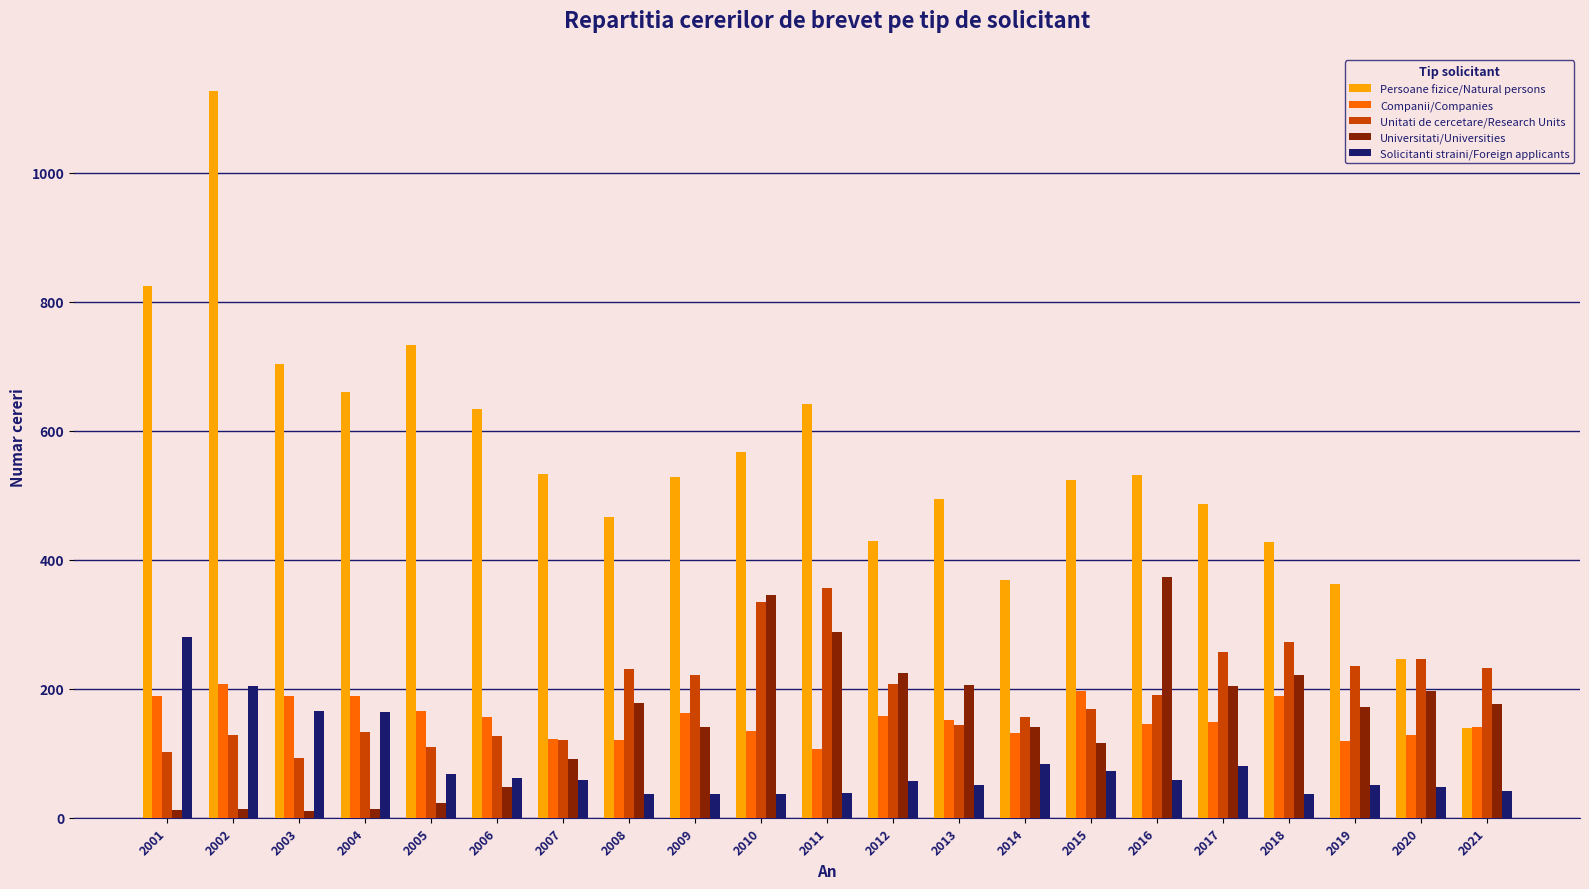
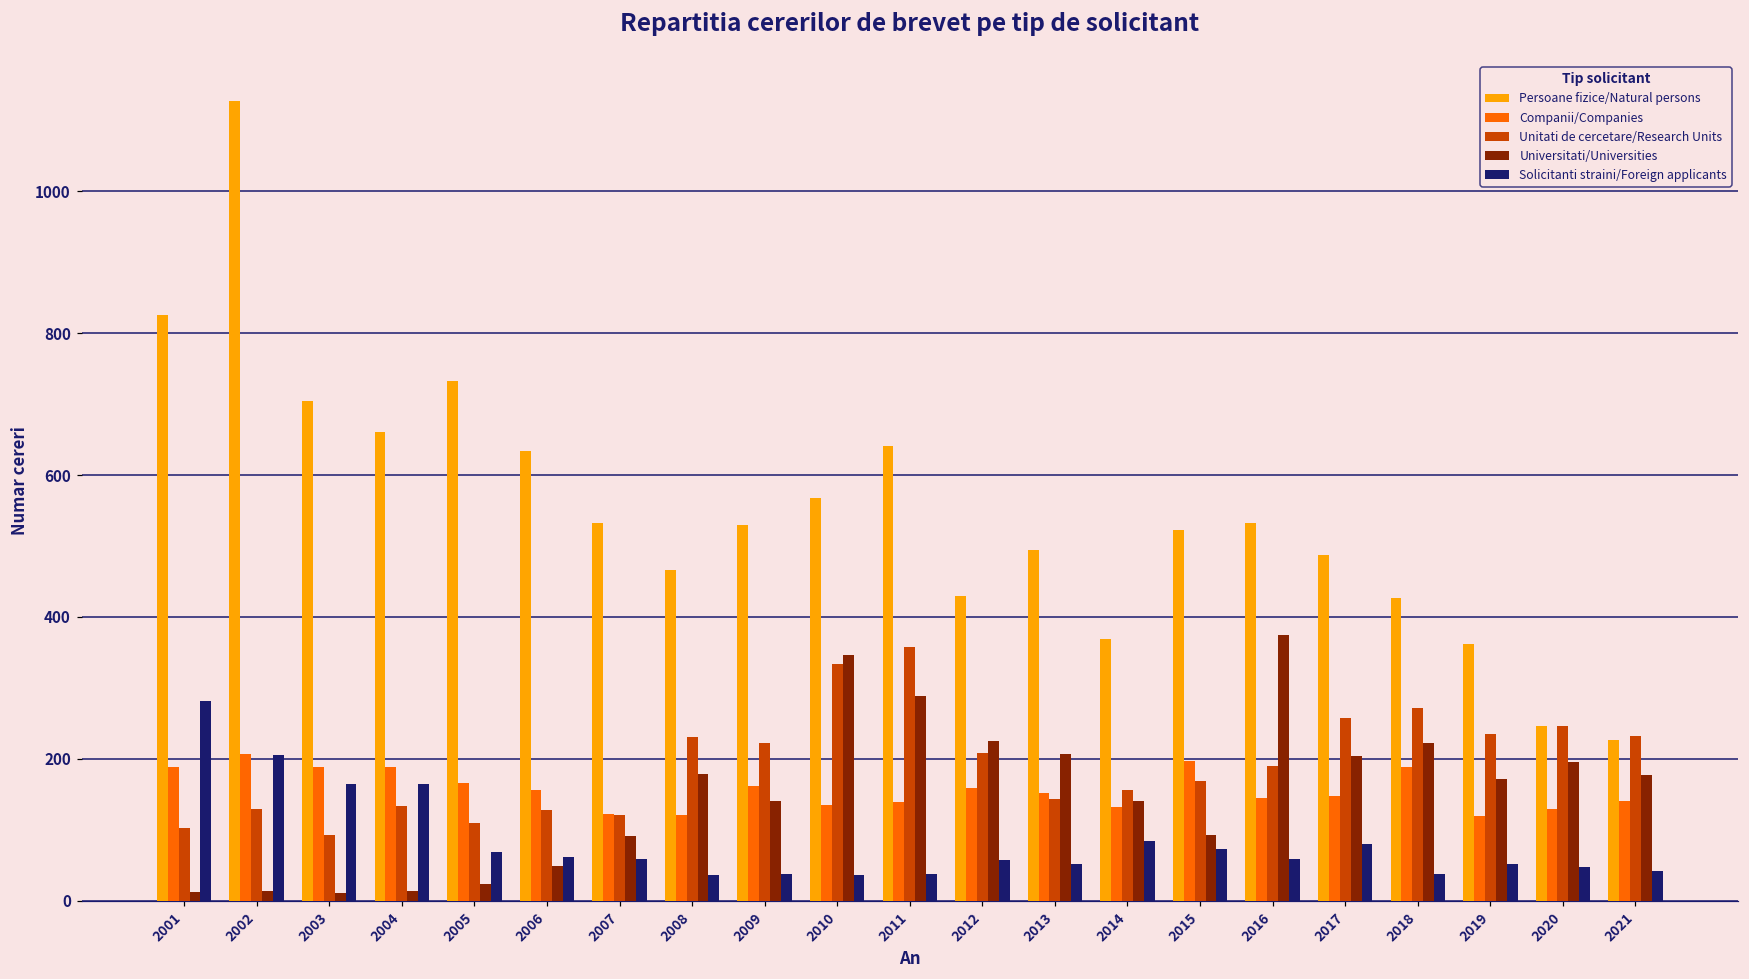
  {
    "Persoane fizice/Natural persons": {
      "2001": 830,
      "2002": 1130,
      "2003": 700,
      "2004": 660,
      "2005": 730,
      "2006": 630,
      "2007": 530,
      "2008": 470,
      "2009": 530,
      "2010": 570,
      "2011": 640,
      "2012": 430,
      "2013": 500,
      "2014": 370,
      "2015": 520,
      "2016": 530,
      "2017": 490,
      "2018": 430,
      "2019": 360,
      "2020": 250,
-     "2021": 140
+     "2021": 230
    },
    "Companii/Companies": {
      "2001": 190,
      "2002": 210,
      "2003": 190,
      "2004": 190,
      "2005": 170,
      "2006": 160,
      "2007": 120,
      "2008": 120,
      "2009": 160,
      "2010": 140,
-     "2011": 110,
+     "2011": 140,
      "2012": 160,
      "2013": 150,
      "2014": 130,
      "2015": 200,
      "2016": 150,
      "2017": 150,
      "2018": 190,
      "2019": 120,
      "2020": 130,
      "2021": 140
    },
    "Unitati de cercetare/Research Units": {
      "2001": 100,
      "2002": 130,
      "2003": 90,
      "2004": 130,
      "2005": 110,
      "2006": 130,
      "2007": 120,
      "2008": 230,
      "2009": 220,
      "2010": 330,
      "2011": 360,
      "2012": 210,
      "2013": 140,
      "2014": 160,
      "2015": 170,
      "2016": 190,
      "2017": 260,
      "2018": 270,
      "2019": 240,
      "2020": 250,
      "2021": 230
    },
    "Universitati/Universities": {
      "2001": 10,
      "2002": 10,
      "2003": 10,
      "2004": 10,
      "2005": 20,
      "2006": 50,
      "2007": 90,
      "2008": 180,
      "2009": 140,
      "2010": 350,
      "2011": 290,
      "2012": 230,
      "2013": 210,
      "2014": 140,
-     "2015": 120,
+     "2015": 90,
      "2016": 370,
      "2017": 200,
      "2018": 220,
      "2019": 170,
      "2020": 200,
      "2021": 180
    },
    "Solicitanti straini/Foreign applicants": {
      "2001": 280,
      "2002": 210,
      "2003": 170,
      "2004": 160,
      "2005": 70,
      "2006": 60,
      "2007": 60,
      "2008": 40,
      "2009": 40,
      "2010": 40,
      "2011": 40,
      "2012": 60,
      "2013": 50,
      "2014": 80,
      "2015": 70,
      "2016": 60,
      "2017": 80,
      "2018": 40,
      "2019": 50,
      "2020": 50,
      "2021": 40
    }
  }
